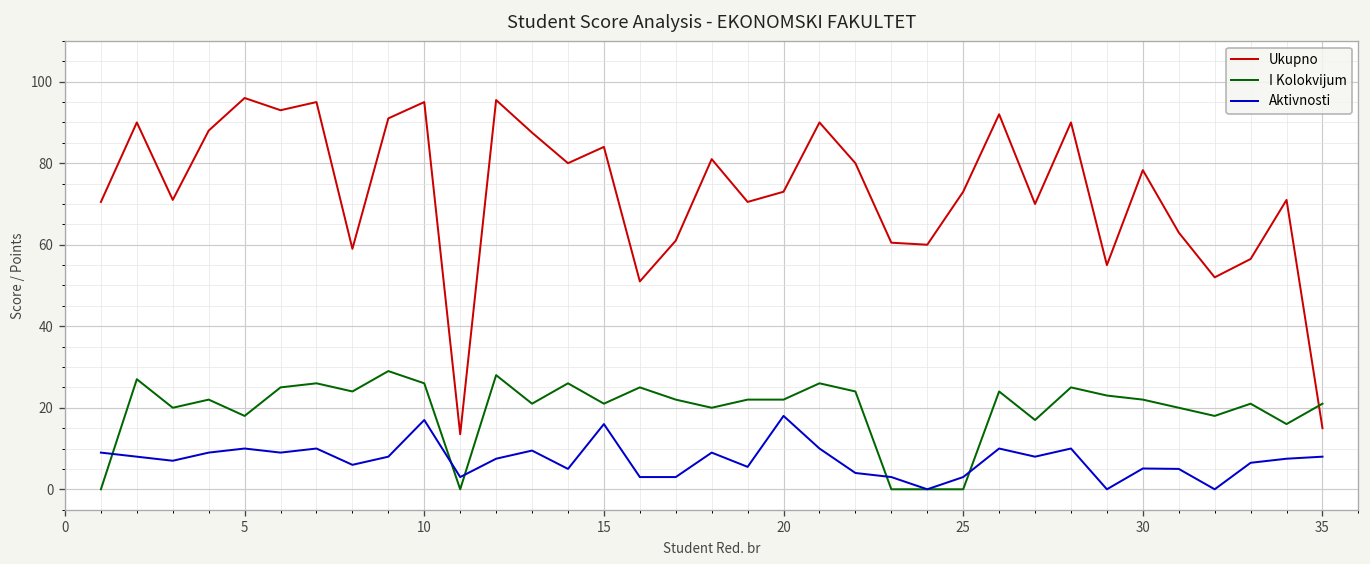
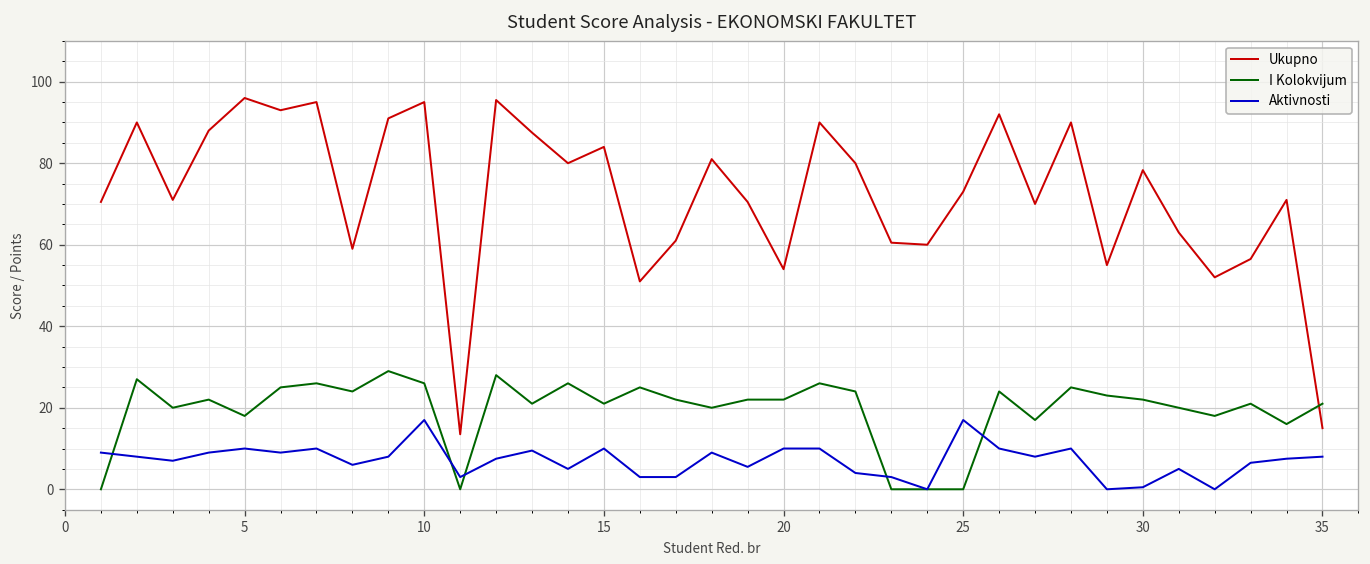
  {
    "Ukupno": {
      "5": 96,
      "10": 95,
      "15": 84,
-     "20": 73,
+     "20": 54,
      "25": 73,
      "30": 78,
      "35": 15
    },
    "I Kolokvijum": {
      "5": 18,
      "10": 26,
      "15": 21,
      "20": 22,
      "25": 0,
      "30": 22,
      "35": 21
    },
    "Aktivnosti": {
      "5": 10,
      "10": 17,
-     "15": 16,
-     "20": 18,
-     "25": 3,
-     "30": 5,
+     "15": 10,
+     "20": 10,
+     "25": 17,
+     "30": 1,
      "35": 8
    }
  }
